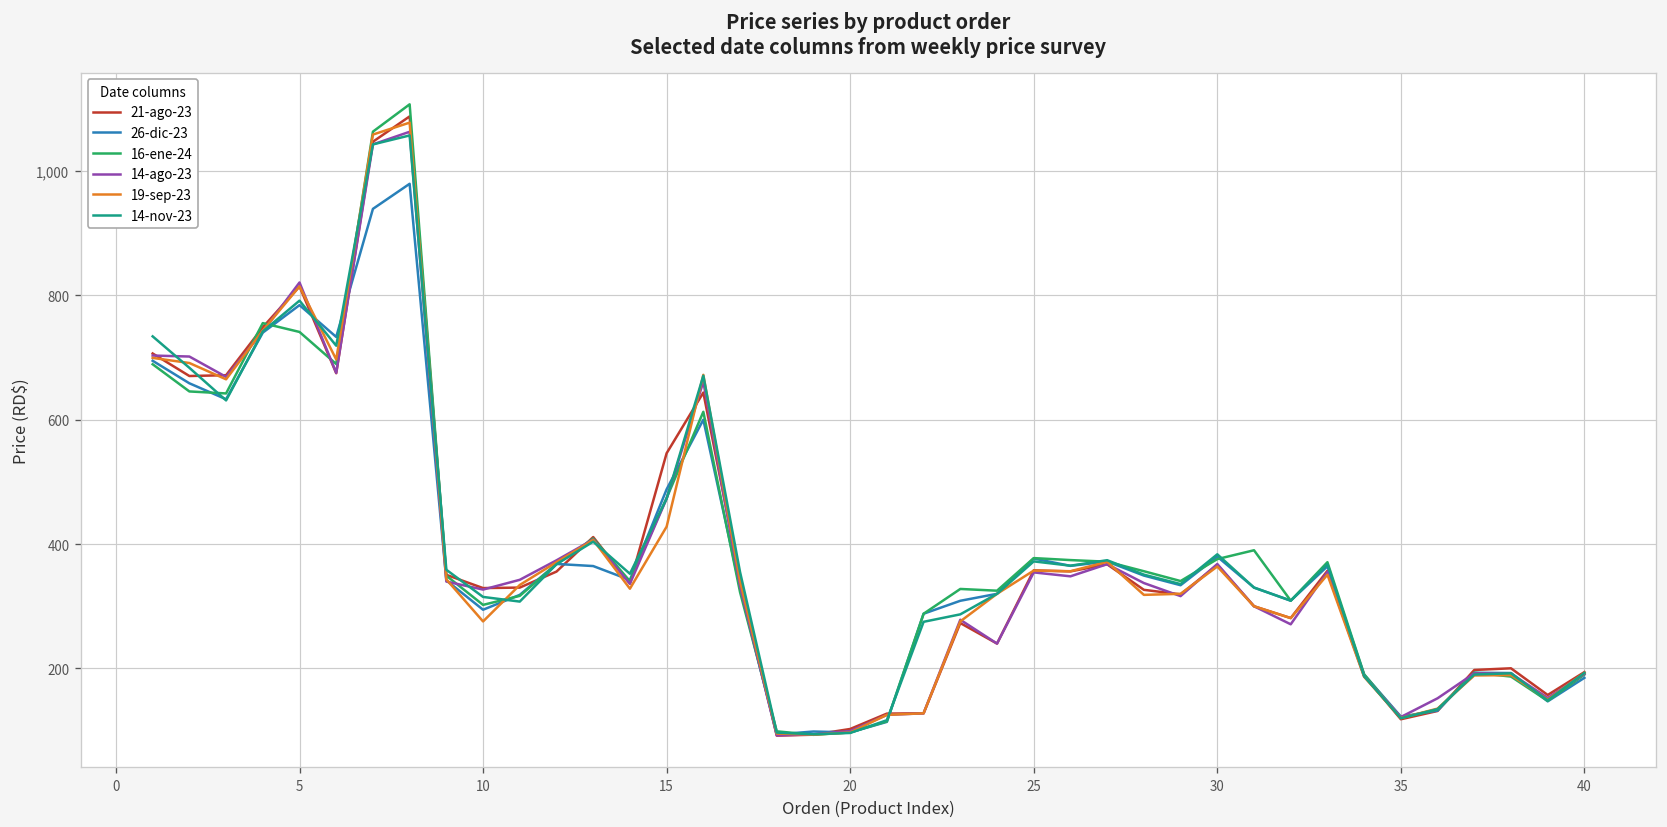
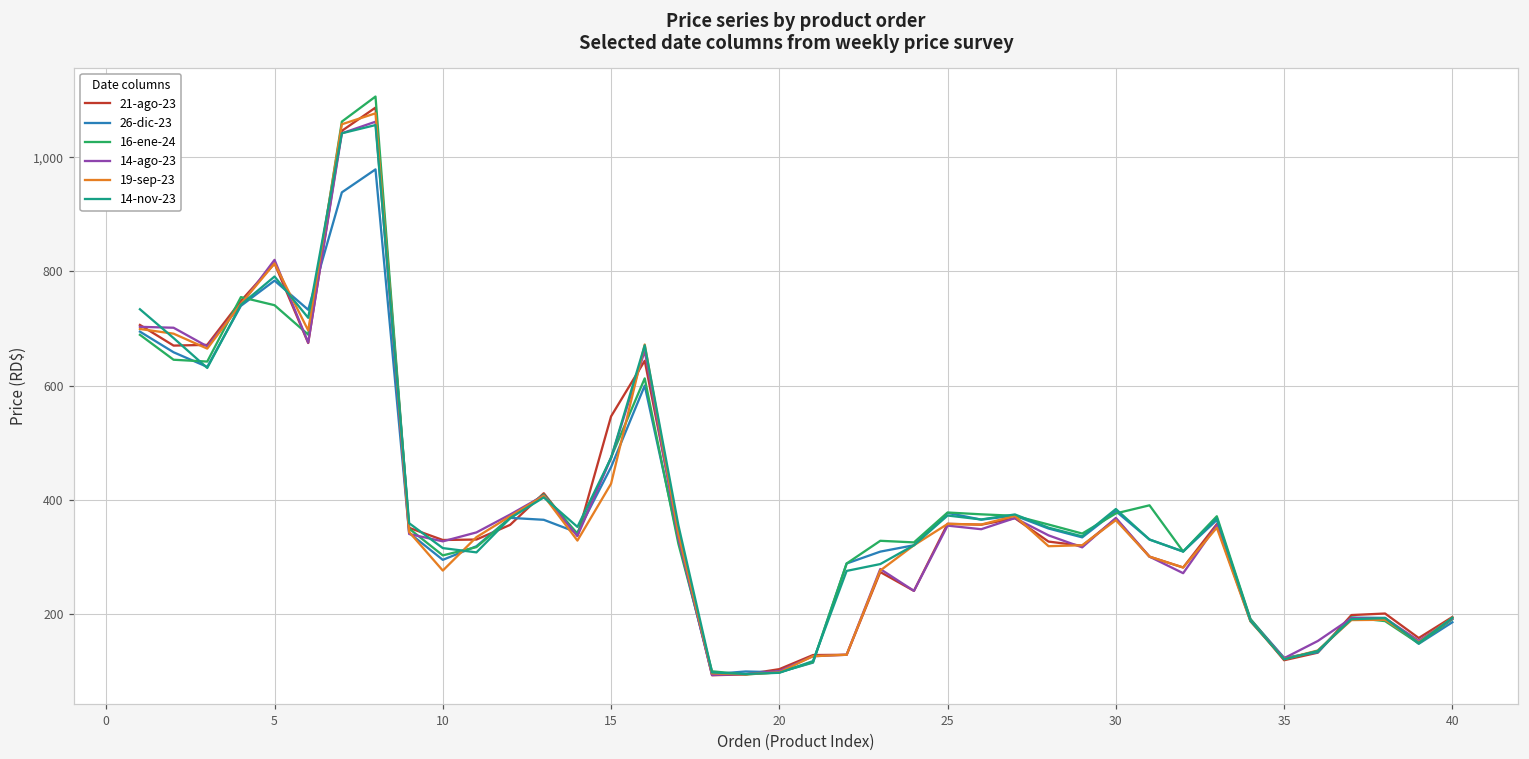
  {
    "21-ago-23": {
      "15": 550
    },
    "26-dic-23": {
      "5": 780,
      "10": 290,
-     "15": 490,
+     "15": 460,
      "40": 190
    },
    "14-ago-23": {
      "5": 820
    },
    "19-sep-23": {
      "10": 280,
      "15": 430
    }
  }
